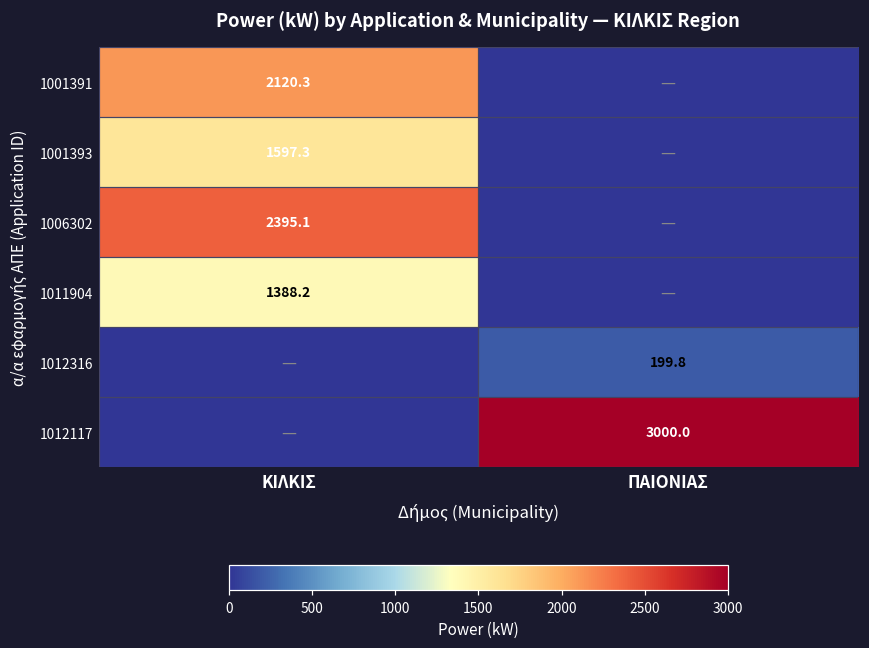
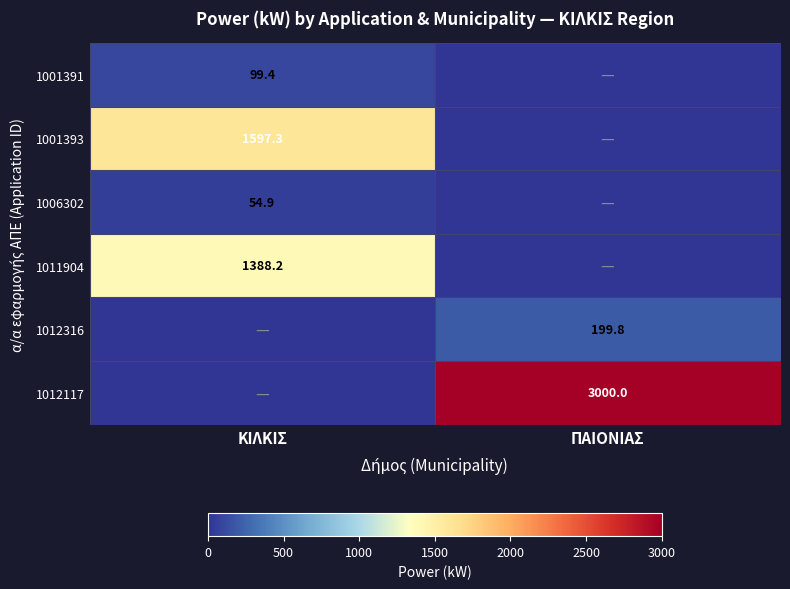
  {
    "1001391": {
-     "ΚΙΛΚΙΣ": 2120.3
+     "ΚΙΛΚΙΣ": 99.4
    },
    "1001393": {
      "ΚΙΛΚΙΣ": 1597.3
    },
    "1006302": {
-     "ΚΙΛΚΙΣ": 2395.1
+     "ΚΙΛΚΙΣ": 54.9
    },
    "1011904": {
      "ΚΙΛΚΙΣ": 1388.2
    },
    "1012316": {
      "ΠΑΙΟΝΙΑΣ": 199.8
    },
    "1012117": {
      "ΠΑΙΟΝΙΑΣ": 3000.0
    }
  }
